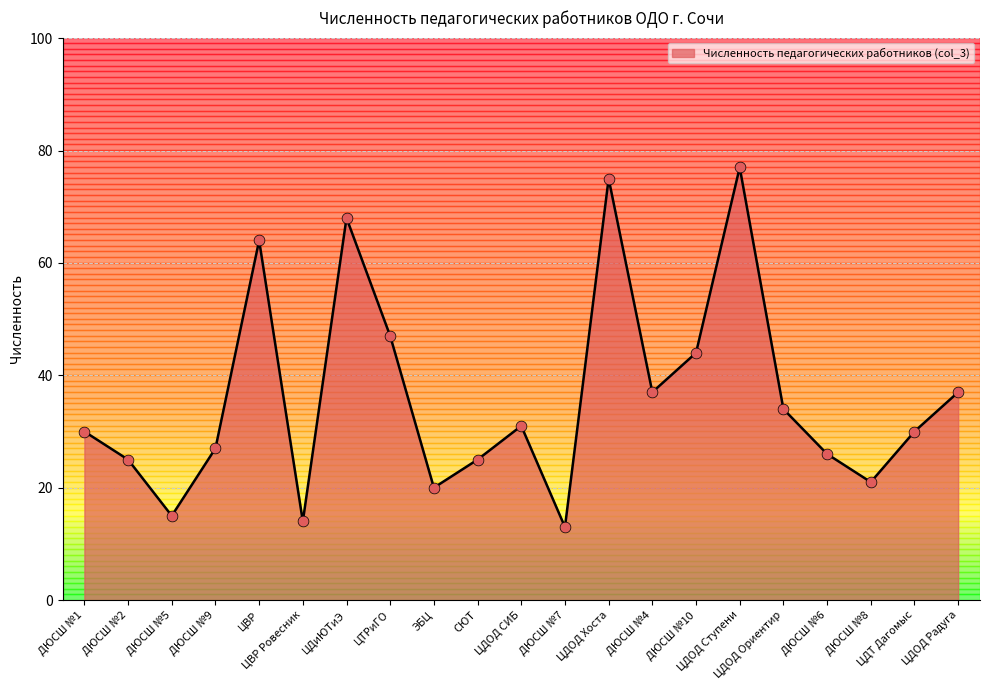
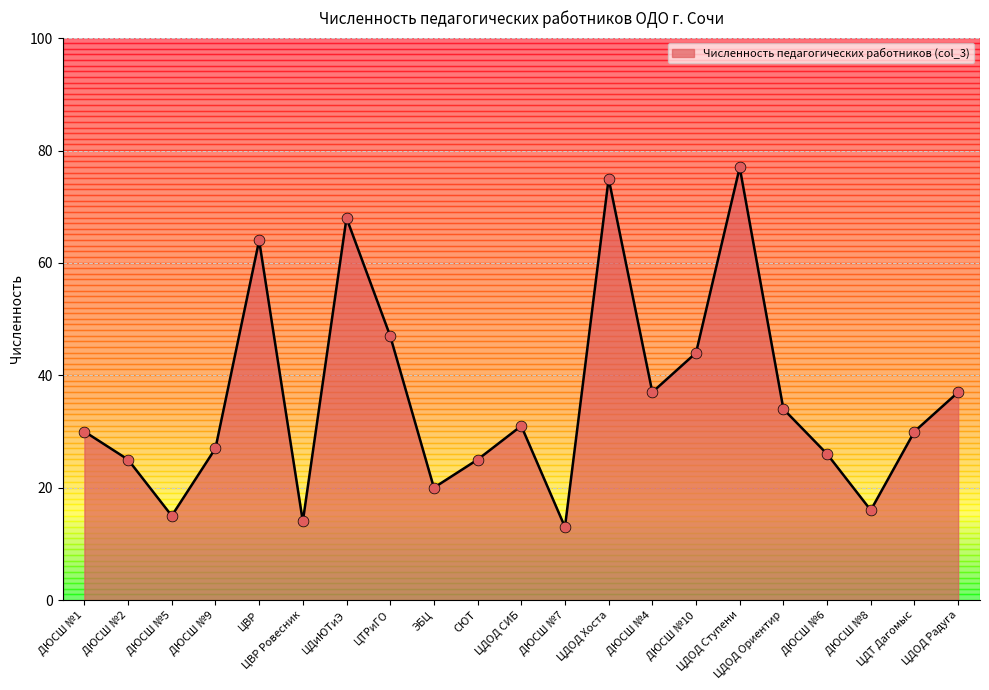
  {
    "ДЮСШ №1": 30,
    "ДЮСШ №2": 25,
    "ДЮСШ №5": 15,
    "ДЮСШ №9": 27,
    "ЦВР": 64,
    "ЦВР Ровесник": 14,
    "ЦДиЮТиЭ": 68,
    "ЦТРиГО": 47,
    "ЭБЦ": 20,
    "СЮТ": 25,
    "ЦДОД СИБ": 31,
    "ДЮСШ №7": 13,
    "ЦДОД Хоста": 75,
    "ДЮСШ №4": 37,
    "ДЮСШ №10": 44,
    "ЦДОД Ступени": 77,
    "ЦДОД Ориентир": 34,
    "ДЮСШ №6": 26,
-   "ДЮСШ №8": 21,
+   "ДЮСШ №8": 16,
    "ЦДТ Дагомыс": 30,
    "ЦДОД Радуга": 37
  }
